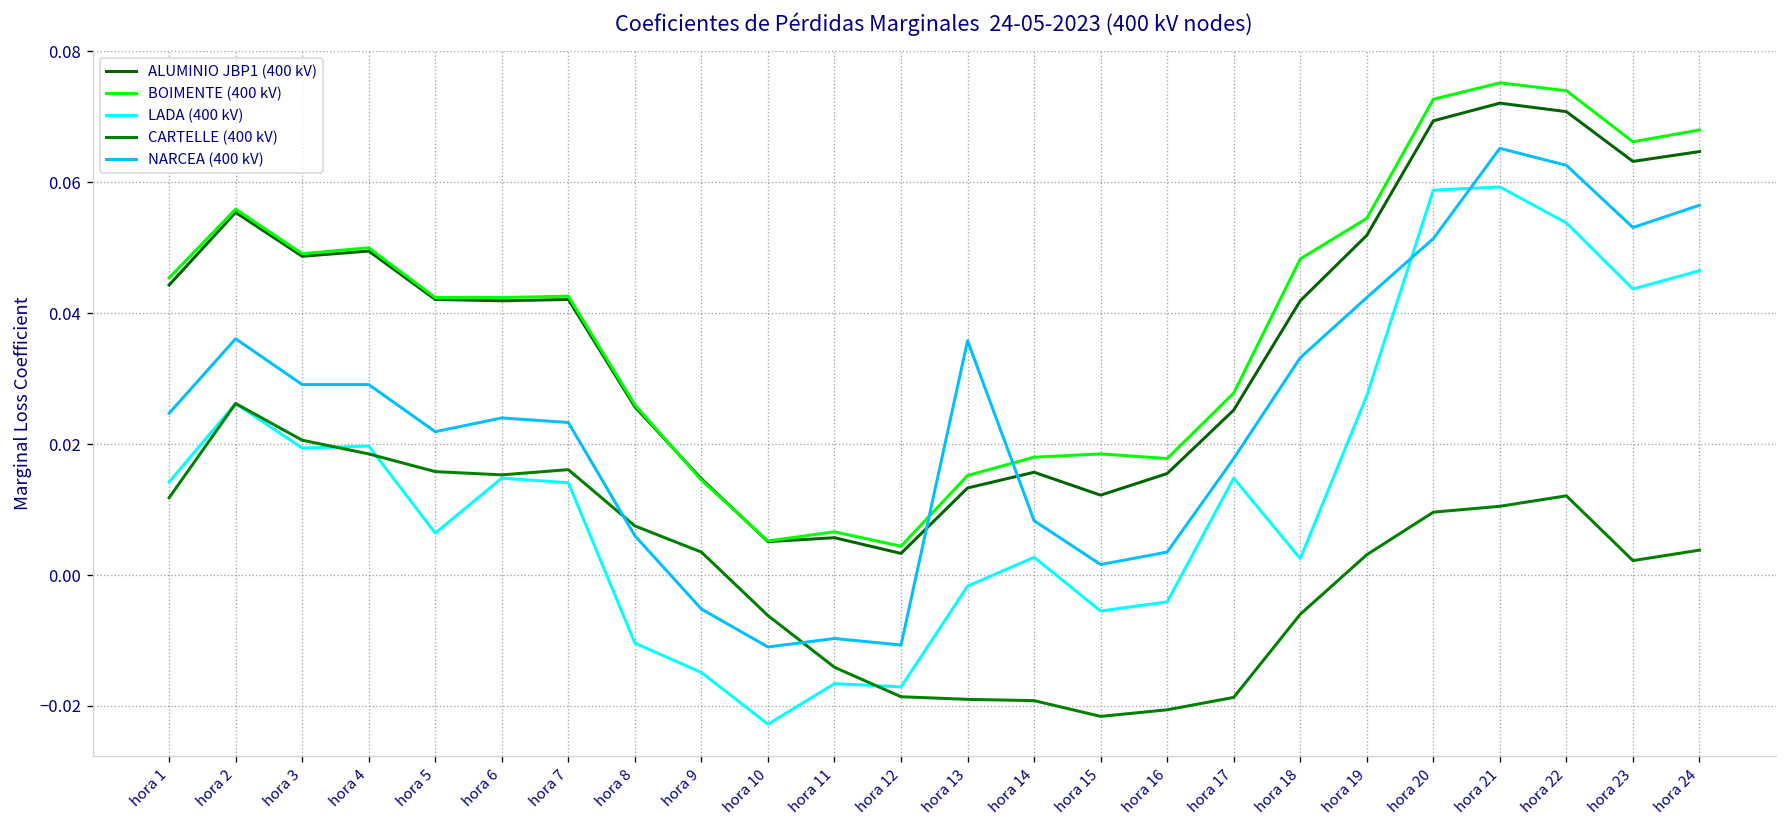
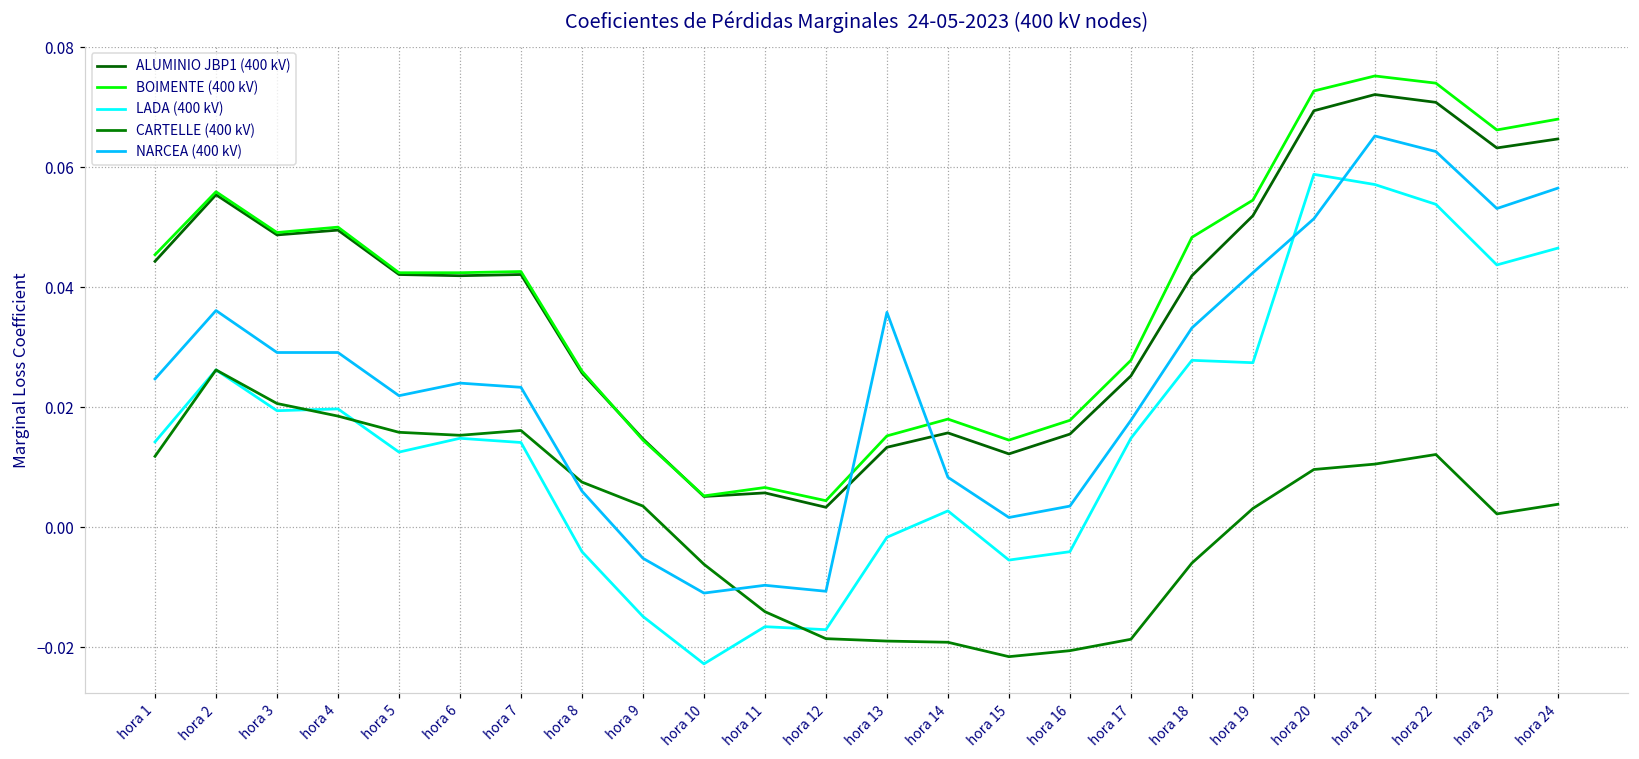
  {
    "BOIMENTE (400 kV)": {
      "hora 1": 0.045,
      "hora 2": 0.056,
      "hora 4": 0.050,
      "hora 6": 0.042,
      "hora 7": 0.043,
      "hora 11": 0.007,
      "hora 12": 0.004,
      "hora 13": 0.015,
      "hora 14": 0.018,
-     "hora 15": 0.019,
+     "hora 15": 0.015,
      "hora 16": 0.018,
      "hora 17": 0.028,
      "hora 18": 0.048,
      "hora 19": 0.055,
      "hora 20": 0.073,
      "hora 21": 0.075,
      "hora 22": 0.074,
      "hora 23": 0.066,
      "hora 24": 0.068
    },
    "LADA (400 kV)": {
      "hora 1": 0.014,
      "hora 3": 0.019,
      "hora 4": 0.020,
-     "hora 5": 0.006,
+     "hora 5": 0.013,
      "hora 6": 0.015,
      "hora 7": 0.014,
-     "hora 8": -0.010,
+     "hora 8": -0.004,
      "hora 9": -0.015,
      "hora 10": -0.023,
      "hora 11": -0.017,
      "hora 12": -0.017,
      "hora 13": -0.002,
      "hora 14": 0.003,
      "hora 15": -0.006,
      "hora 16": -0.004,
      "hora 17": 0.015,
-     "hora 18": 0.003,
+     "hora 18": 0.028,
      "hora 19": 0.027,
      "hora 20": 0.059,
-     "hora 21": 0.059,
+     "hora 21": 0.057,
      "hora 22": 0.054,
      "hora 23": 0.044,
      "hora 24": 0.047
    },
    "NARCEA (400 kV)": {
      "hora 1": 0.025,
      "hora 2": 0.036,
      "hora 3": 0.029,
      "hora 4": 0.029,
      "hora 5": 0.022,
      "hora 6": 0.024,
      "hora 7": 0.023,
      "hora 8": 0.006,
      "hora 9": -0.005,
      "hora 10": -0.011,
      "hora 11": -0.010,
      "hora 12": -0.011,
      "hora 13": 0.036,
      "hora 14": 0.008,
      "hora 15": 0.002,
      "hora 16": 0.004,
      "hora 17": 0.018,
      "hora 18": 0.033,
      "hora 19": 0.042,
      "hora 20": 0.051,
      "hora 21": 0.065,
      "hora 22": 0.063,
      "hora 23": 0.053,
      "hora 24": 0.057
    }
  }
